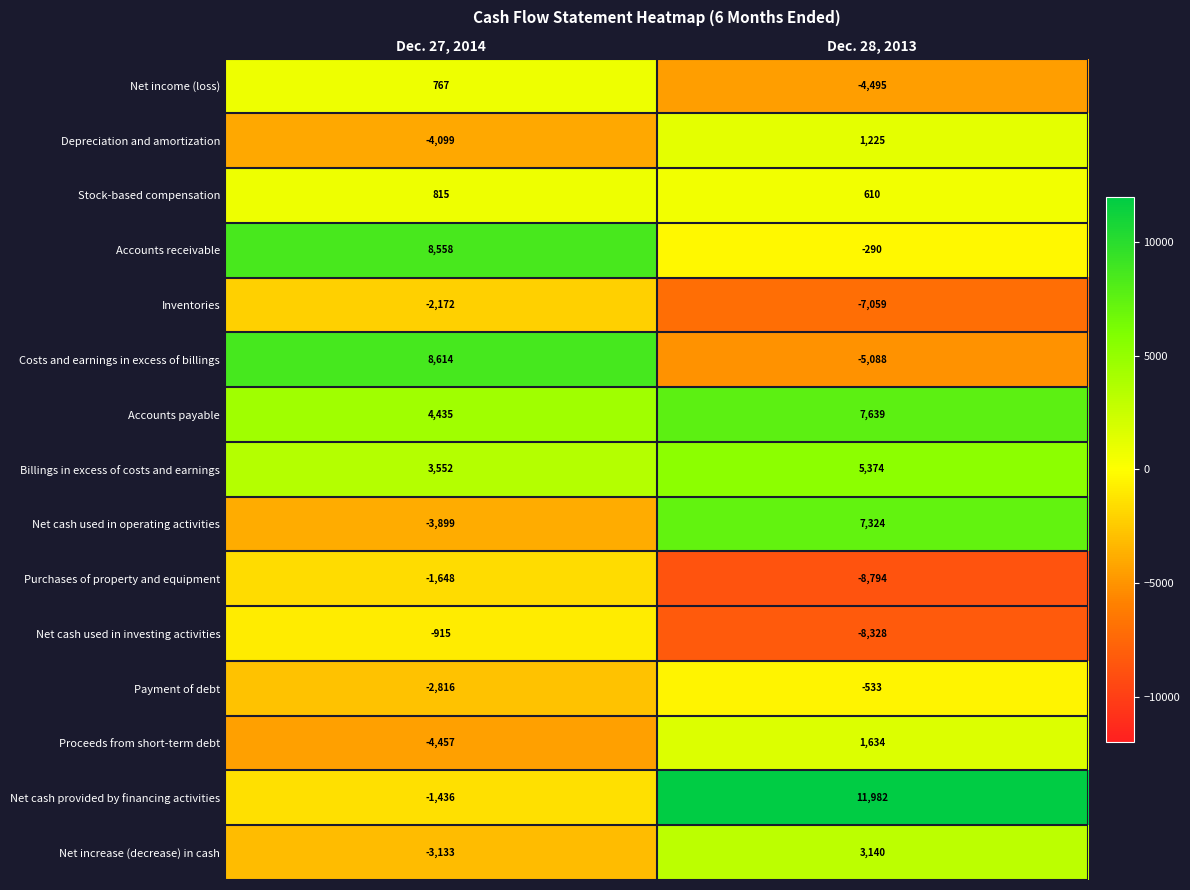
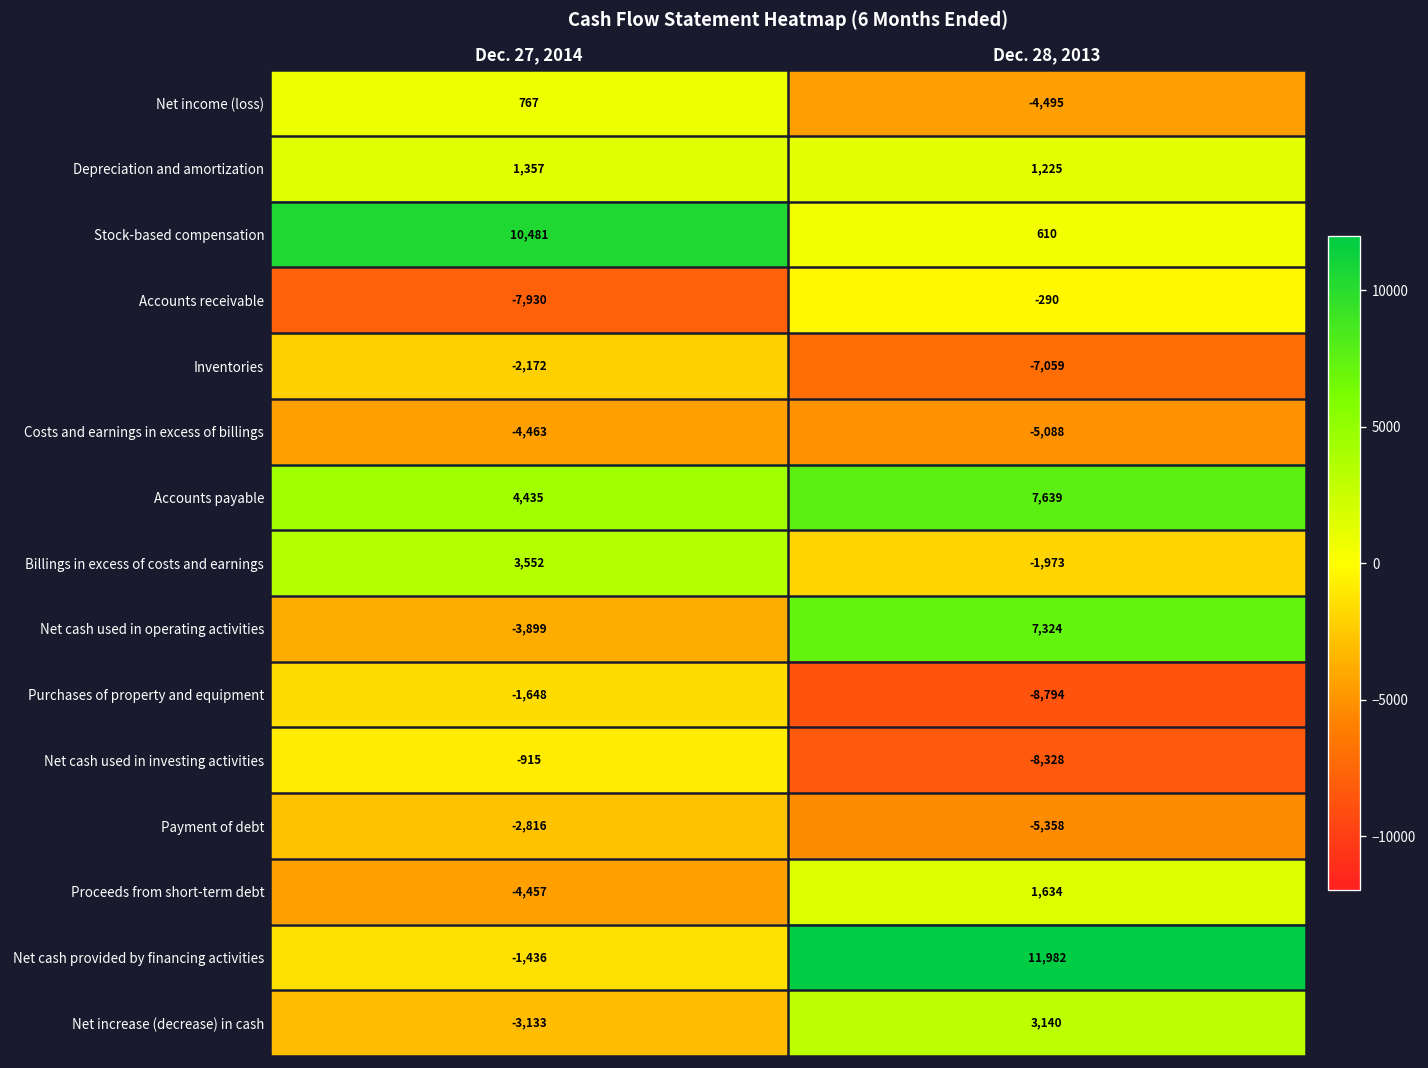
  {
    "Net income (loss)": {
      "Dec. 27, 2014": "767",
      "Dec. 28, 2013": "-4,495"
    },
    "Depreciation and amortization": {
-     "Dec. 27, 2014": "-4,099",
+     "Dec. 27, 2014": "1,357",
      "Dec. 28, 2013": "1,225"
    },
    "Stock-based compensation": {
-     "Dec. 27, 2014": "815",
+     "Dec. 27, 2014": "10,481",
      "Dec. 28, 2013": "610"
    },
    "Accounts receivable": {
-     "Dec. 27, 2014": "8,558",
+     "Dec. 27, 2014": "-7,930",
      "Dec. 28, 2013": "-290"
    },
    "Inventories": {
      "Dec. 27, 2014": "-2,172",
      "Dec. 28, 2013": "-7,059"
    },
    "Costs and earnings in excess of billings": {
-     "Dec. 27, 2014": "8,614",
+     "Dec. 27, 2014": "-4,463",
      "Dec. 28, 2013": "-5,088"
    },
    "Accounts payable": {
      "Dec. 27, 2014": "4,435",
      "Dec. 28, 2013": "7,639"
    },
    "Billings in excess of costs and earnings": {
      "Dec. 27, 2014": "3,552",
-     "Dec. 28, 2013": "5,374"
+     "Dec. 28, 2013": "-1,973"
    },
    "Net cash used in operating activities": {
      "Dec. 27, 2014": "-3,899",
      "Dec. 28, 2013": "7,324"
    },
    "Purchases of property and equipment": {
      "Dec. 27, 2014": "-1,648",
      "Dec. 28, 2013": "-8,794"
    },
    "Net cash used in investing activities": {
      "Dec. 27, 2014": "-915",
      "Dec. 28, 2013": "-8,328"
    },
    "Payment of debt": {
      "Dec. 27, 2014": "-2,816",
-     "Dec. 28, 2013": "-533"
+     "Dec. 28, 2013": "-5,358"
    },
    "Proceeds from short-term debt": {
      "Dec. 27, 2014": "-4,457",
      "Dec. 28, 2013": "1,634"
    },
    "Net cash provided by financing activities": {
      "Dec. 27, 2014": "-1,436",
      "Dec. 28, 2013": "11,982"
    },
    "Net increase (decrease) in cash": {
      "Dec. 27, 2014": "-3,133",
      "Dec. 28, 2013": "3,140"
    }
  }
